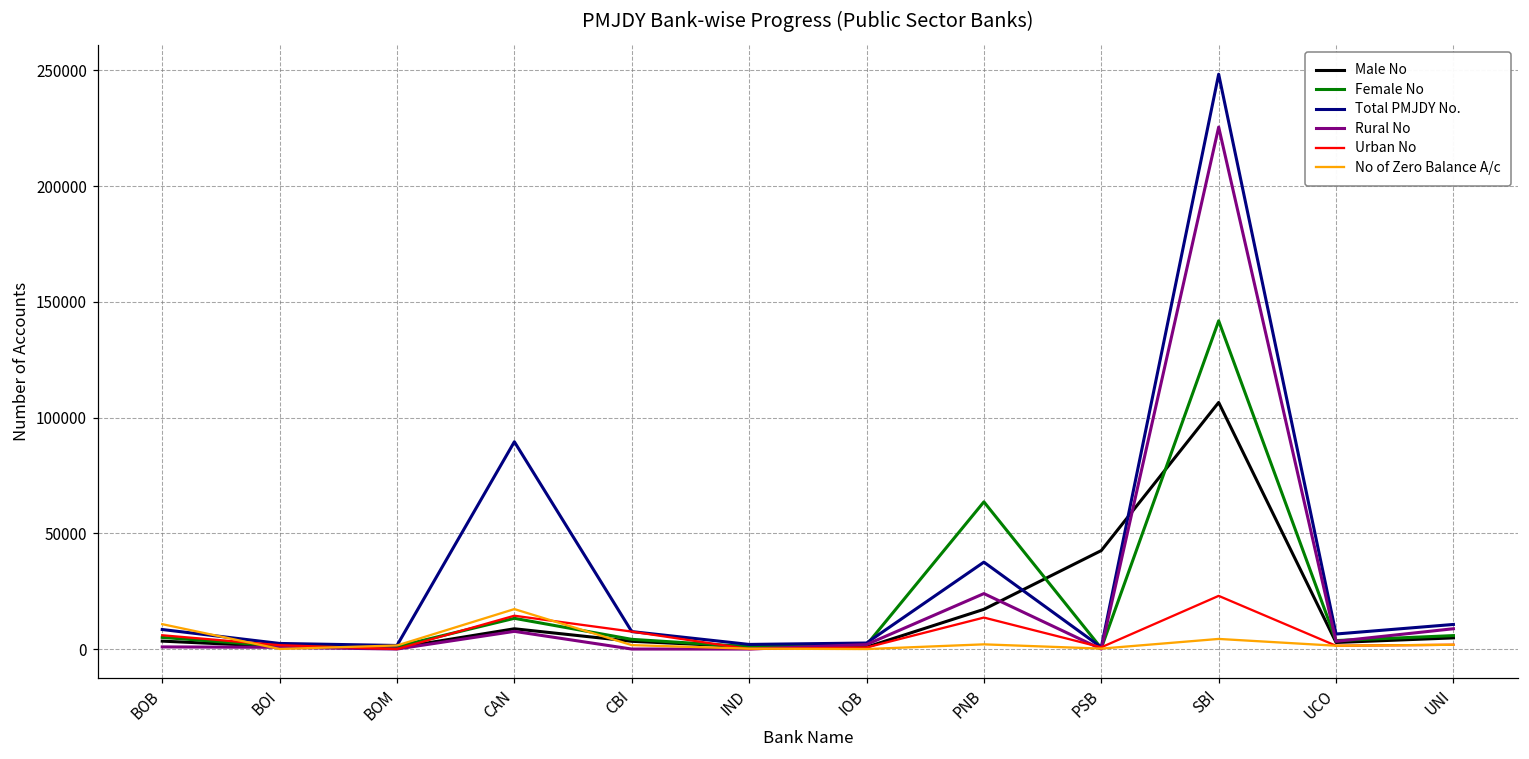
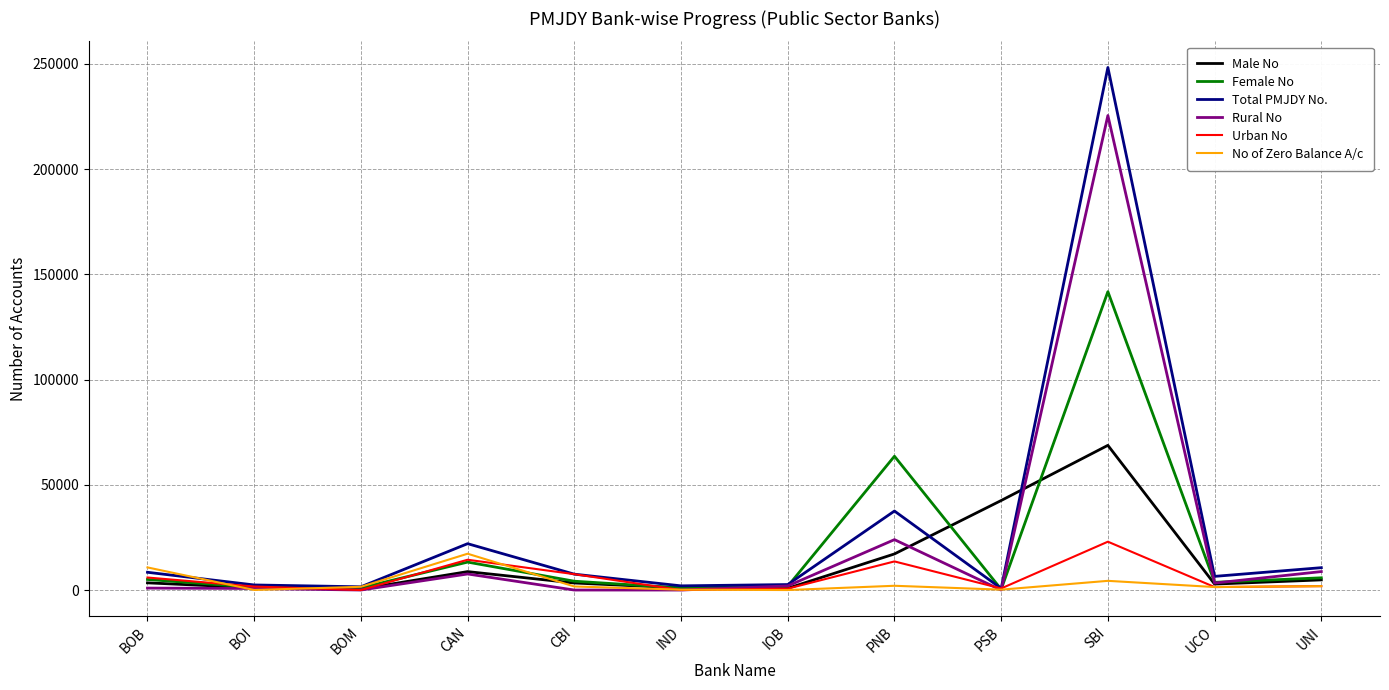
  {
    "Male No": {
      "BOB": 3000,
      "PNB": 17000,
      "PSB": 43000,
-     "SBI": 107000
+     "SBI": 69000
    },
    "Female No": {
      "PNB": 64000,
      "SBI": 142000
    },
    "Total PMJDY No.": {
      "BOB": 8000,
-     "CAN": 90000,
+     "CAN": 22000,
      "PNB": 38000,
      "SBI": 248000,
      "UCO": 6000,
      "UNI": 11000
    },
    "Rural No": {
      "BOB": 1000,
      "CBI": 0,
      "PNB": 24000,
      "SBI": 225000,
      "UNI": 9000
    },
    "Urban No": {
      "PNB": 14000,
      "SBI": 23000
    },
    "No of Zero Balance A/c": {
      "BOB": 11000,
      "CAN": 17000,
      "CBI": 2000,
      "PNB": 2000,
      "SBI": 4000
    }
  }
